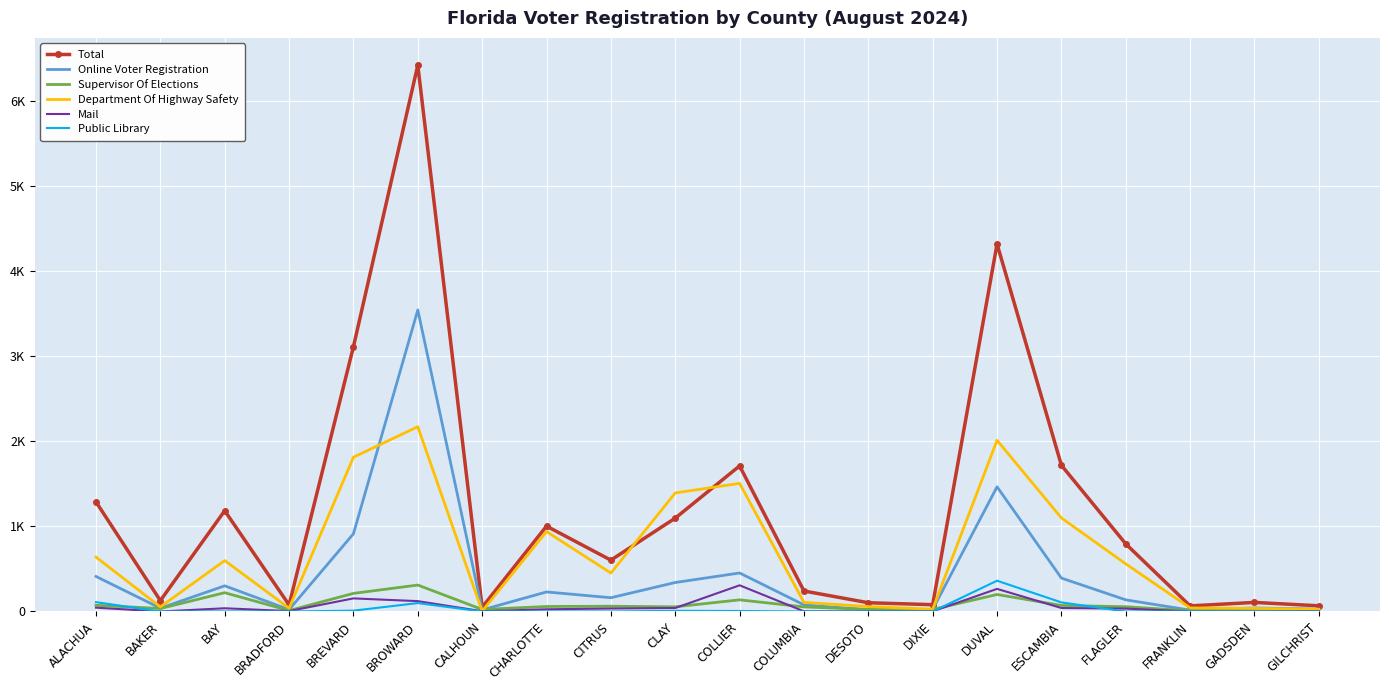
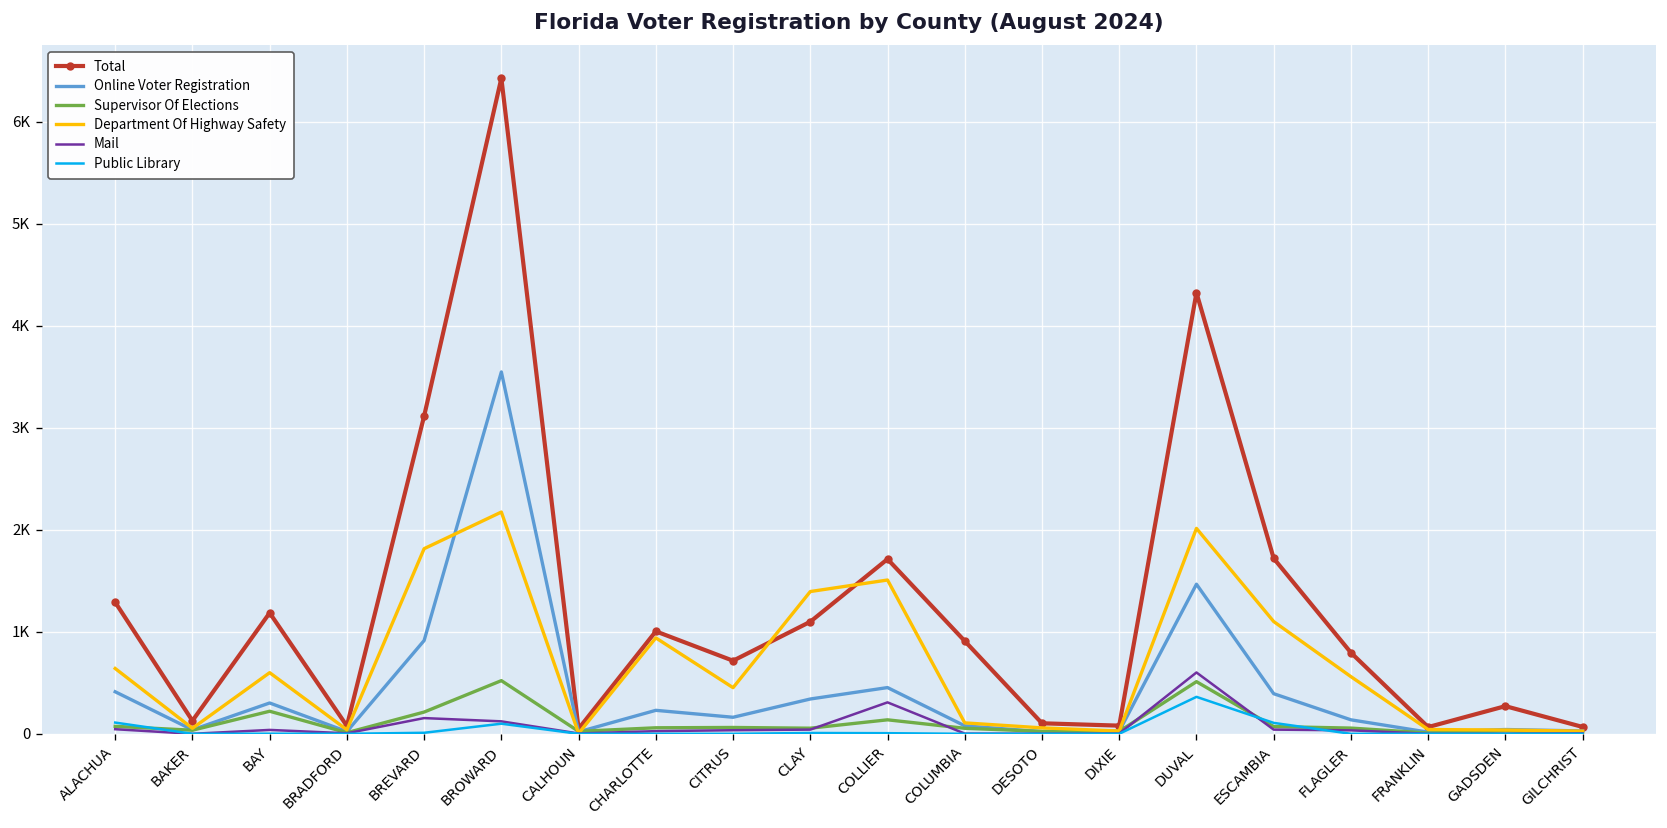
  {
    "Total": {
      "ALACHUA": 1300,
      "BAKER": 100,
      "BAY": 1200,
      "BRADFORD": 100,
      "BREVARD": 3100,
      "BROWARD": 6400,
      "CHARLOTTE": 1000,
-     "CITRUS": 600,
+     "CITRUS": 700,
      "CLAY": 1100,
      "COLLIER": 1700,
-     "COLUMBIA": 200,
+     "COLUMBIA": 900,
      "DESOTO": 100,
      "DIXIE": 100,
      "DUVAL": 4300,
      "ESCAMBIA": 1700,
      "FLAGLER": 800,
-     "GADSDEN": 100,
+     "GADSDEN": 300,
      "GILCHRIST": 100
    },
    "Online Voter Registration": {
      "ALACHUA": 400,
      "BAY": 300,
      "BREVARD": 900,
      "BROWARD": 3500,
      "CHARLOTTE": 200,
      "CITRUS": 200,
      "CLAY": 300,
      "COLLIER": 500,
      "DUVAL": 1500,
      "ESCAMBIA": 400,
      "FLAGLER": 100
    },
    "Supervisor Of Elections": {
      "BAY": 200,
      "BREVARD": 200,
-     "BROWARD": 300,
+     "BROWARD": 500,
      "CHARLOTTE": 100,
      "COLLIER": 100,
-     "DUVAL": 200
+     "DUVAL": 500
    },
    "Department Of Highway Safety": {
      "ALACHUA": 600,
      "BAY": 600,
      "BREVARD": 1800,
      "BROWARD": 2200,
      "CHARLOTTE": 900,
      "CITRUS": 500,
      "CLAY": 1400,
      "COLLIER": 1500,
      "DESOTO": 100,
      "DUVAL": 2000,
      "ESCAMBIA": 1100,
      "FLAGLER": 600
    },
    "Mail": {
      "BAY": 0,
      "BREVARD": 200,
      "COLLIER": 300,
-     "DUVAL": 300
+     "DUVAL": 600
    },
    "Public Library": {
      "ALACHUA": 100,
      "BAY": 0,
      "BREVARD": 0,
      "CITRUS": 0,
      "CLAY": 0,
      "COLLIER": 0,
      "DUVAL": 400,
      "ESCAMBIA": 100,
      "FLAGLER": 0
    }
  }
